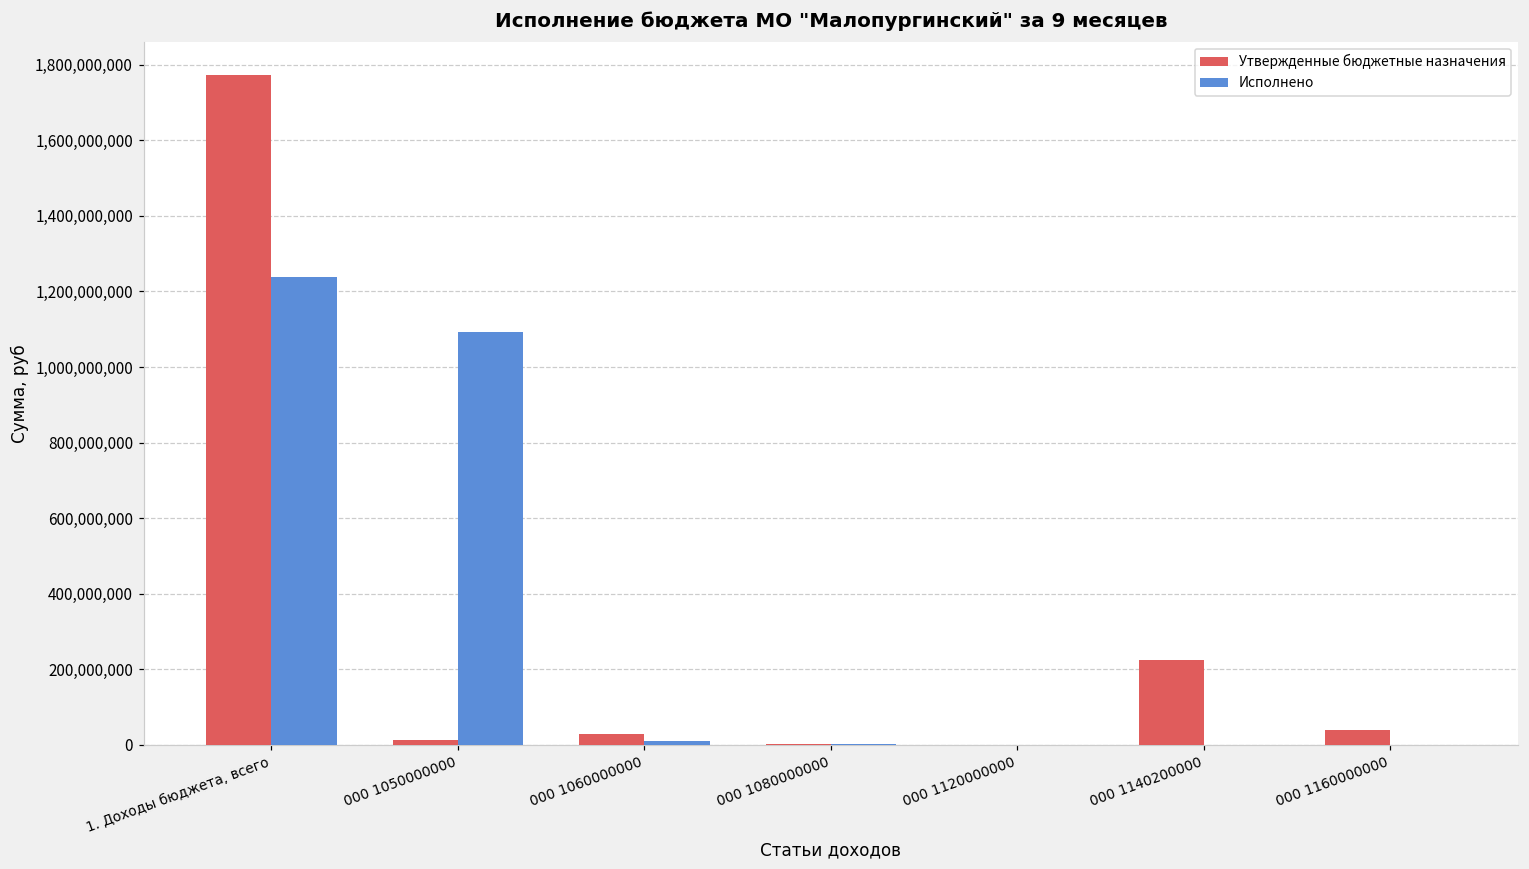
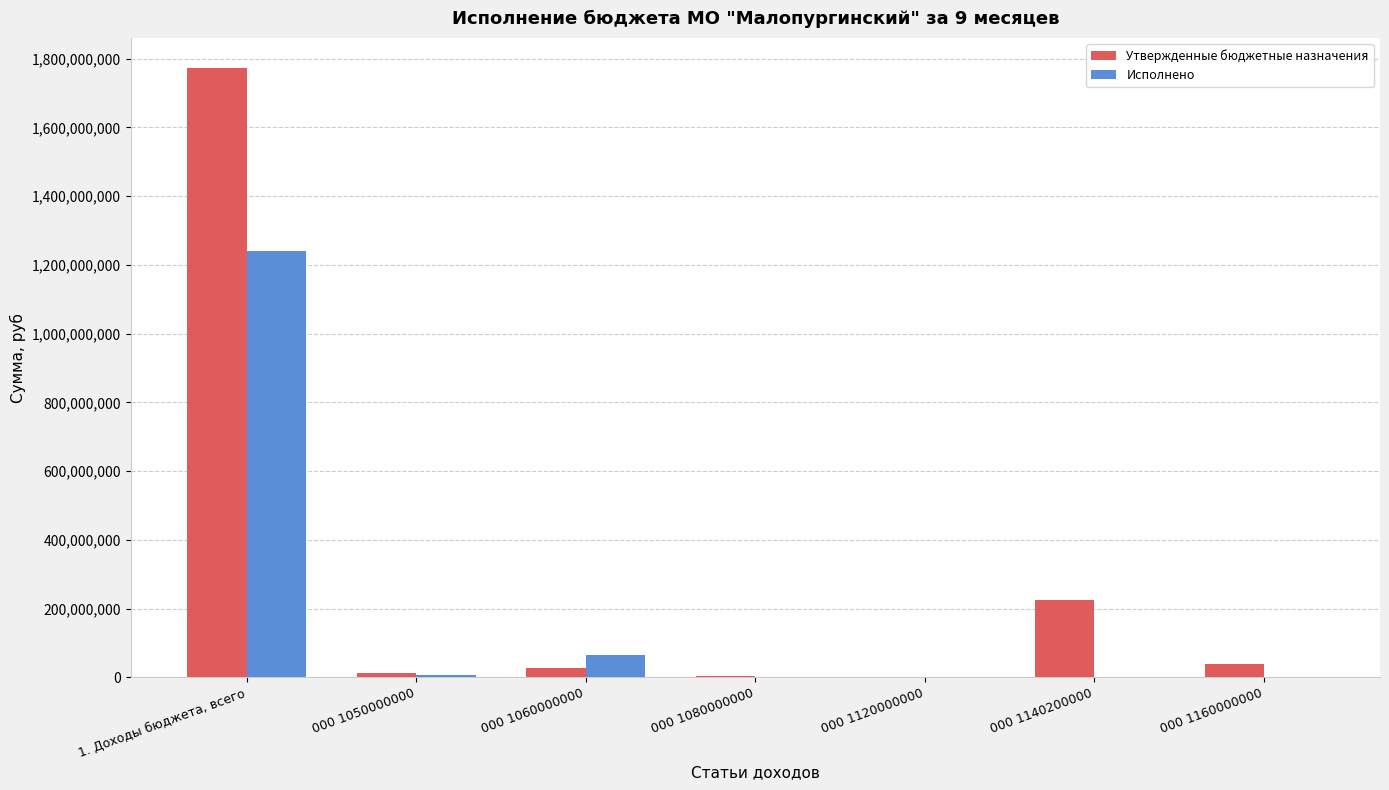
  {
    "Утвержденные бюджетные назначения": {
      "1. Доходы бюджета, всего": "1,770,000,000",
      "000 1050000000": "10,000,000",
      "000 1060000000": "30,000,000",
      "000 1140200000": "230,000,000",
      "000 1160000000": "40,000,000"
    },
    "Исполнено": {
      "1. Доходы бюджета, всего": "1,240,000,000",
-     "000 1050000000": "1,090,000,000",
-     "000 1060000000": "10,000,000"
+     "000 1050000000": "10,000,000",
+     "000 1060000000": "60,000,000"
    }
  }
